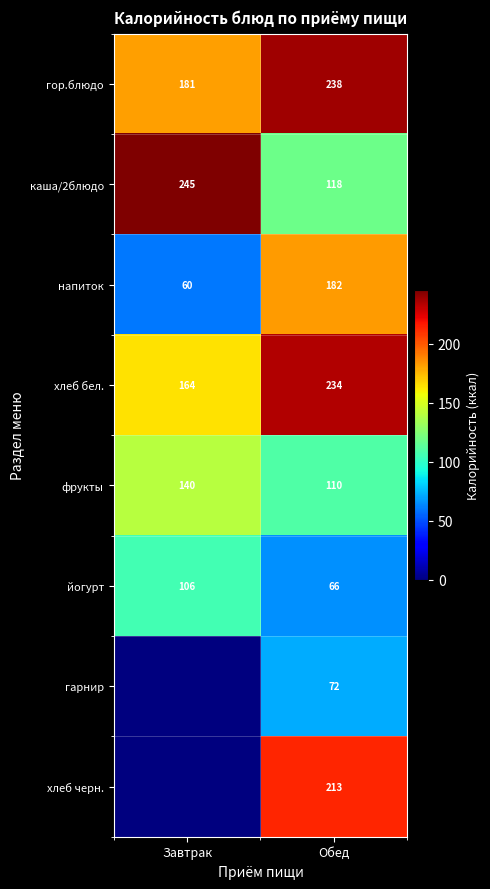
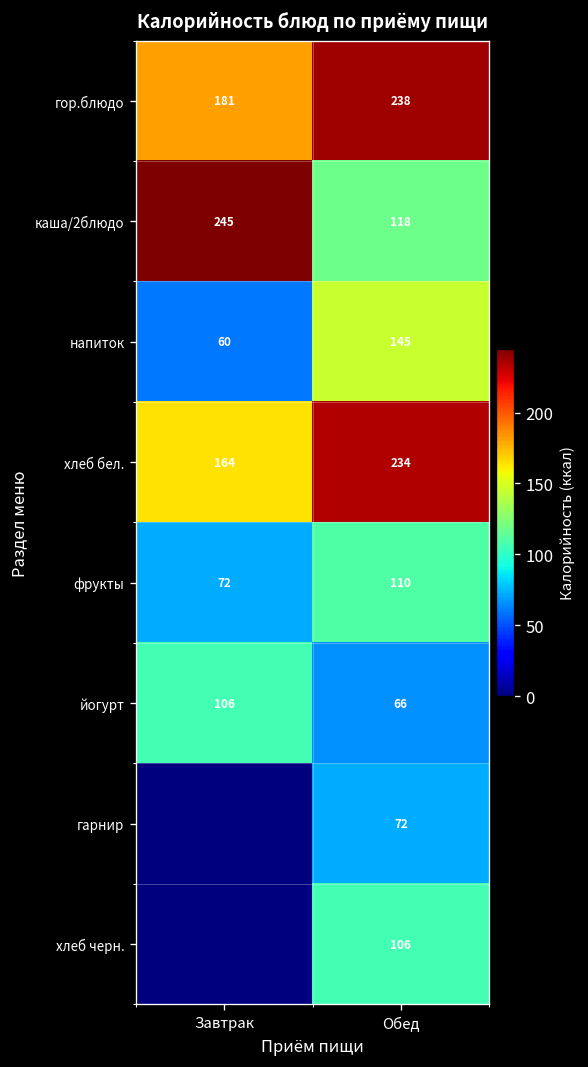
  {
    "гор.блюдо": {
      "Завтрак": 181,
      "Обед": 238
    },
    "каша/2блюдо": {
      "Завтрак": 245,
      "Обед": 118
    },
    "напиток": {
      "Завтрак": 60,
-     "Обед": 182
+     "Обед": 145
    },
    "хлеб бел.": {
      "Завтрак": 164,
      "Обед": 234
    },
    "фрукты": {
-     "Завтрак": 140,
+     "Завтрак": 72,
      "Обед": 110
    },
    "йогурт": {
      "Завтрак": 106,
      "Обед": 66
    },
    "гарнир": {
      "Обед": 72
    },
    "хлеб черн.": {
-     "Обед": 213
+     "Обед": 106
    }
  }
